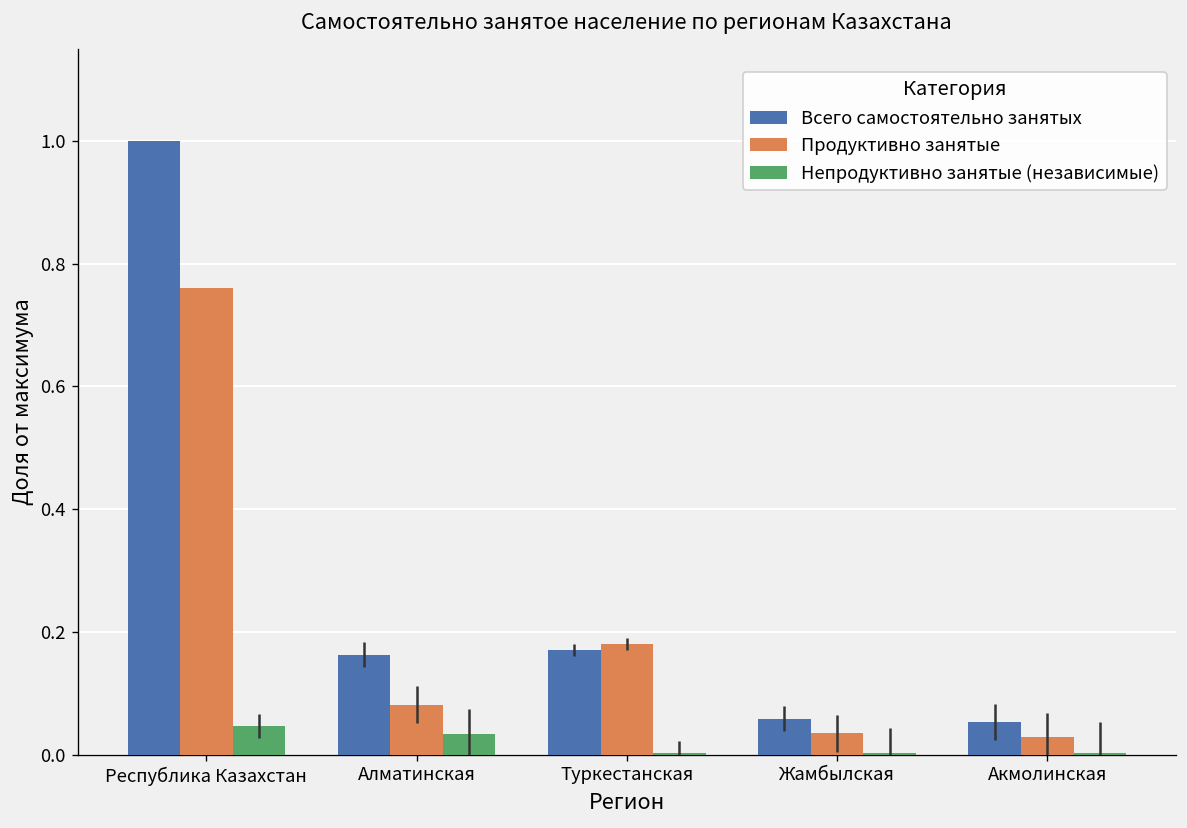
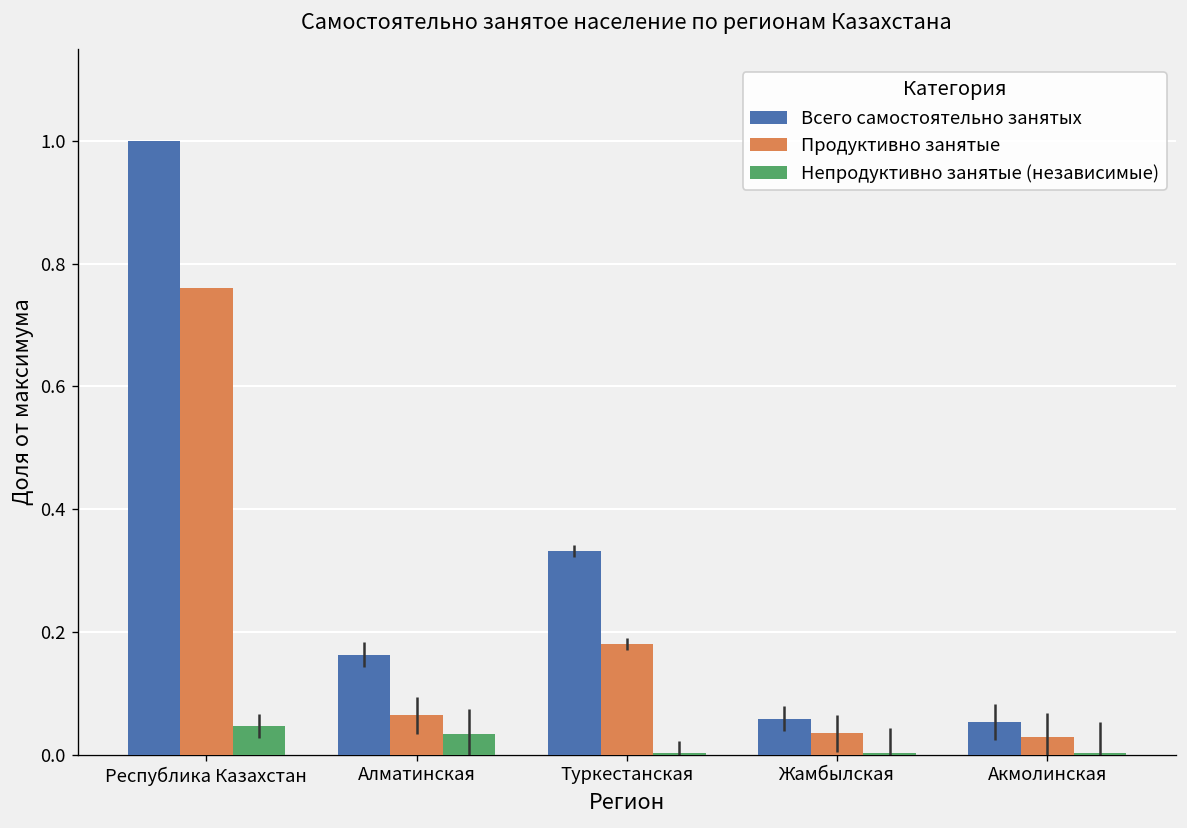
  {
    "Всего самостоятельно занятых": {
      "Республика Казахстан": 1.00,
      "Алматинская": 0.16,
-     "Туркестанская": 0.17,
+     "Туркестанская": 0.33,
      "Жамбылская": 0.06,
      "Акмолинская": 0.05
    },
    "Продуктивно занятые": {
      "Республика Казахстан": 0.76,
-     "Алматинская": 0.08,
+     "Алматинская": 0.06,
      "Туркестанская": 0.18,
      "Жамбылская": 0.03,
      "Акмолинская": 0.03
    },
    "Непродуктивно занятые (независимые)": {
      "Республика Казахстан": 0.05,
      "Алматинская": 0.03
    }
  }
